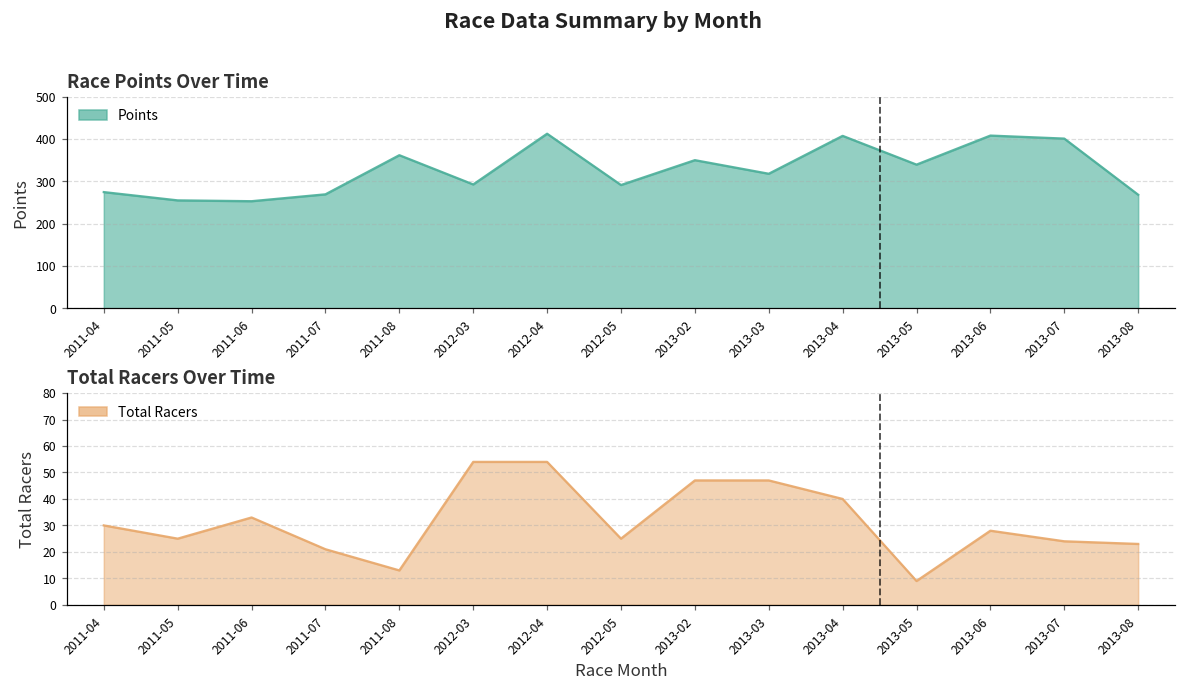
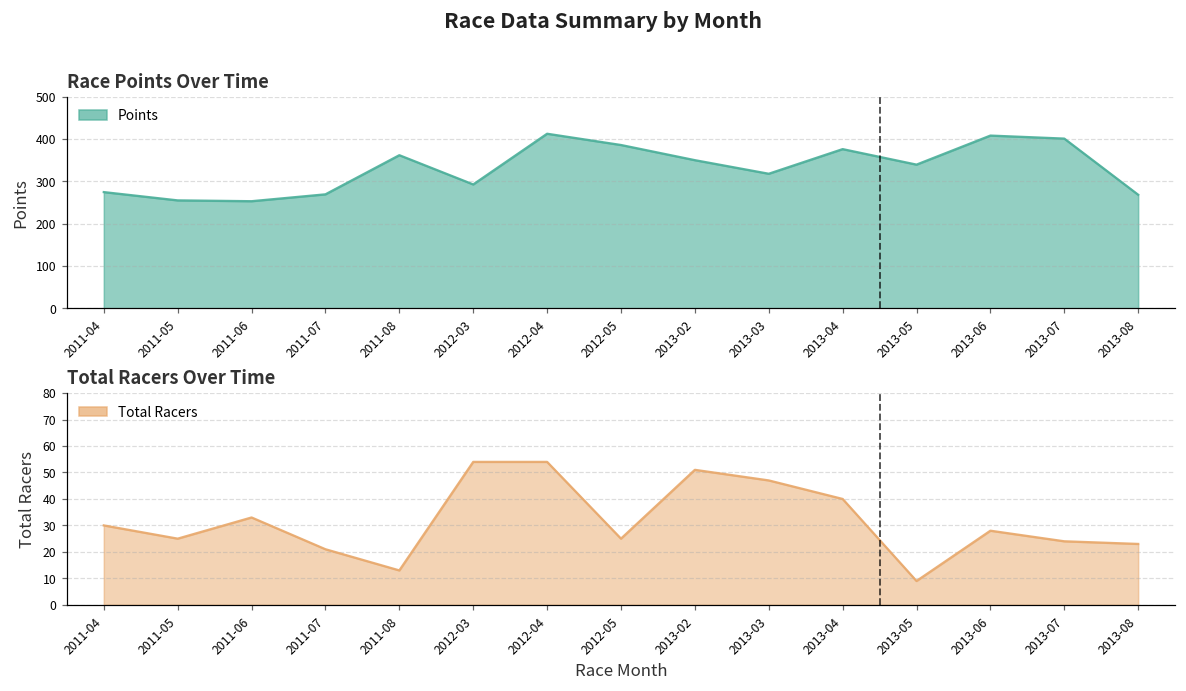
  {
    "Race Points Over Time": {
      "2011-04": 270,
      "2011-05": 260,
      "2011-06": 250,
      "2011-07": 270,
      "2011-08": 360,
      "2012-03": 290,
      "2012-04": 410,
-     "2012-05": 290,
+     "2012-05": 390,
      "2013-02": 350,
      "2013-03": 320,
-     "2013-04": 410,
+     "2013-04": 380,
      "2013-05": 340,
      "2013-06": 410,
      "2013-07": 400,
      "2013-08": 270
    },
    "Total Racers Over Time": {
      "2011-04": 30,
      "2011-05": 25,
      "2011-06": 33,
      "2011-07": 21,
      "2011-08": 13,
      "2012-03": 54,
      "2012-04": 54,
      "2012-05": 25,
-     "2013-02": 47,
+     "2013-02": 51,
      "2013-03": 47,
      "2013-04": 40,
      "2013-05": 9,
      "2013-06": 28,
      "2013-07": 24,
      "2013-08": 23
    }
  }
